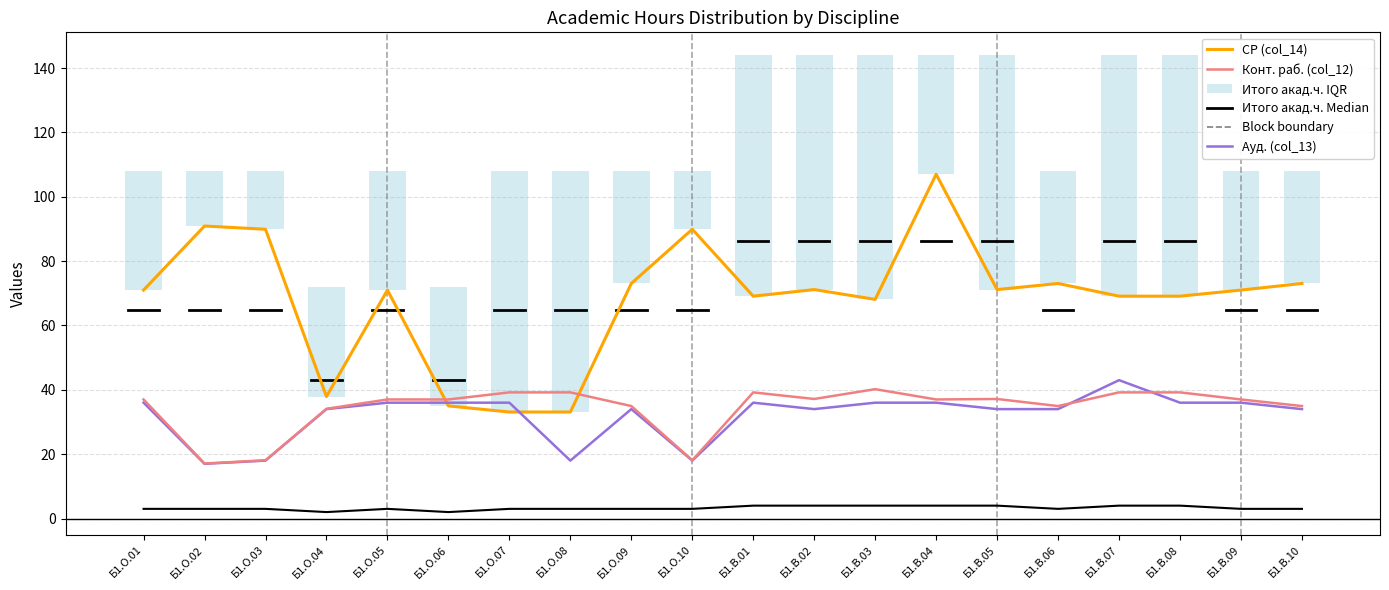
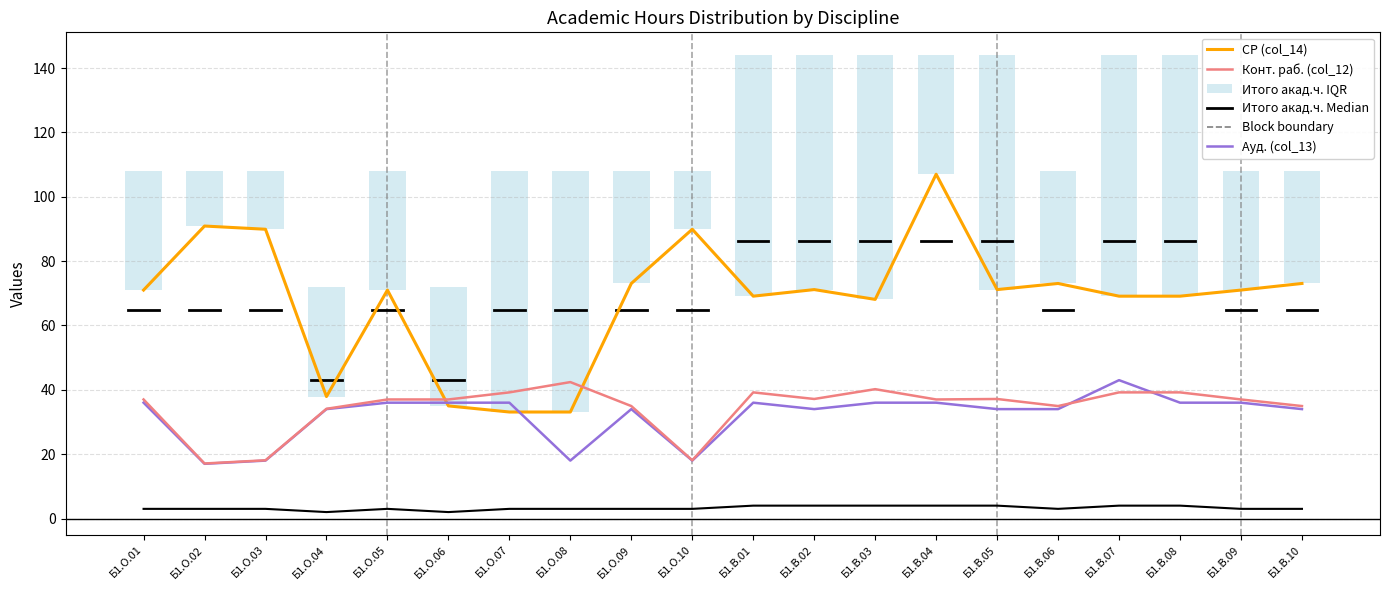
  {
    "СР (col_14)": {
      "Б1.О.01": 71,
      "Б1.О.02": 91,
      "Б1.О.03": 90,
      "Б1.О.04": 38,
      "Б1.О.05": 71,
      "Б1.О.06": 35,
      "Б1.О.07": 33,
      "Б1.О.08": 33,
      "Б1.О.09": 73,
      "Б1.О.10": 90,
      "Б1.В.01": 69,
      "Б1.В.02": 71,
      "Б1.В.03": 68,
      "Б1.В.04": 107,
      "Б1.В.05": 71,
      "Б1.В.06": 73,
      "Б1.В.07": 69,
      "Б1.В.08": 69,
      "Б1.В.09": 71,
      "Б1.В.10": 73
    },
    "Ауд. (col_13)": {
      "Б1.О.01": 36,
      "Б1.О.05": 36,
      "Б1.О.06": 36,
      "Б1.О.07": 36,
      "Б1.О.08": 18,
      "Б1.О.09": 34,
      "Б1.В.01": 36,
      "Б1.В.02": 34,
      "Б1.В.03": 36,
      "Б1.В.04": 36,
      "Б1.В.05": 34,
      "Б1.В.06": 34,
      "Б1.В.07": 43,
      "Б1.В.08": 36,
      "Б1.В.09": 36,
      "Б1.В.10": 34
    },
    "Конт. раб. (col_12)": {
      "Б1.О.01": 37,
      "Б1.О.05": 37,
      "Б1.О.06": 37,
      "Б1.О.07": 39,
-     "Б1.О.08": 39,
+     "Б1.О.08": 42,
      "Б1.О.09": 35,
      "Б1.В.01": 39,
      "Б1.В.02": 37,
      "Б1.В.03": 40,
      "Б1.В.04": 37,
      "Б1.В.05": 37,
      "Б1.В.06": 35,
      "Б1.В.07": 39,
      "Б1.В.08": 39,
      "Б1.В.09": 37,
      "Б1.В.10": 35
    }
  }
